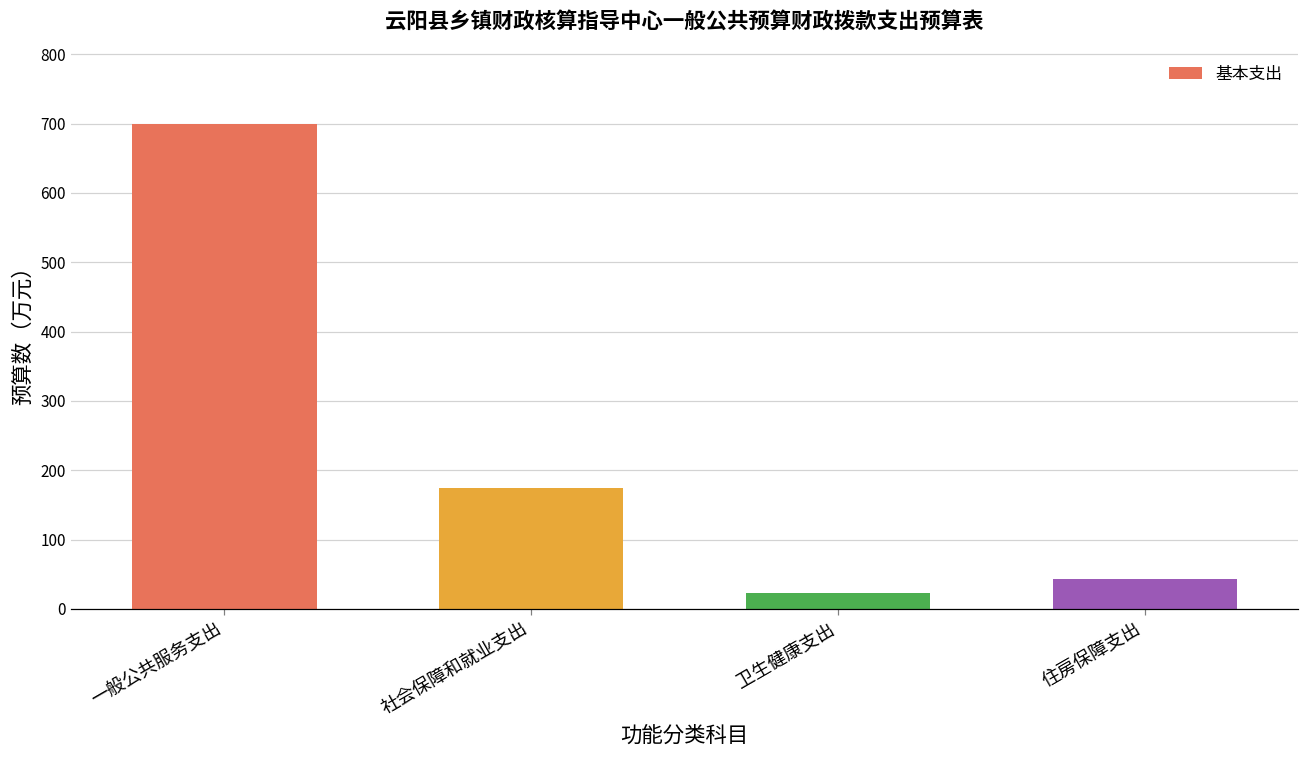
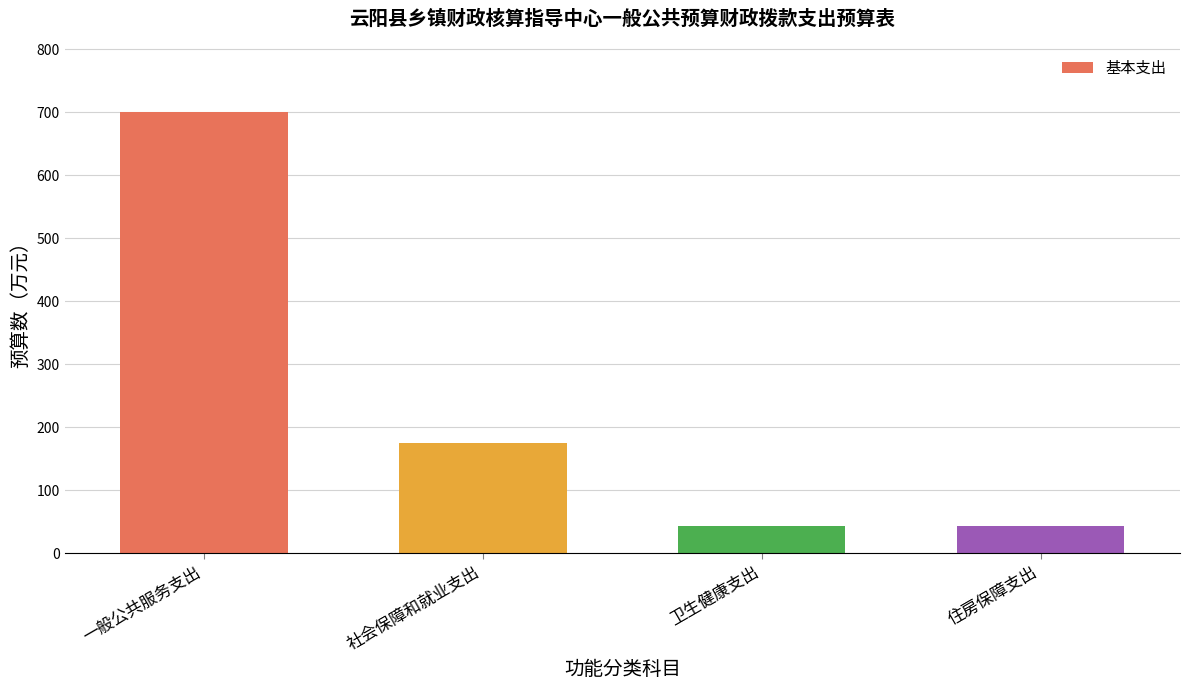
  {
    "一般公共服务支出": 700,
    "社会保障和就业支出": 170,
-   "卫生健康支出": 20,
+   "卫生健康支出": 40,
    "住房保障支出": 40
  }
